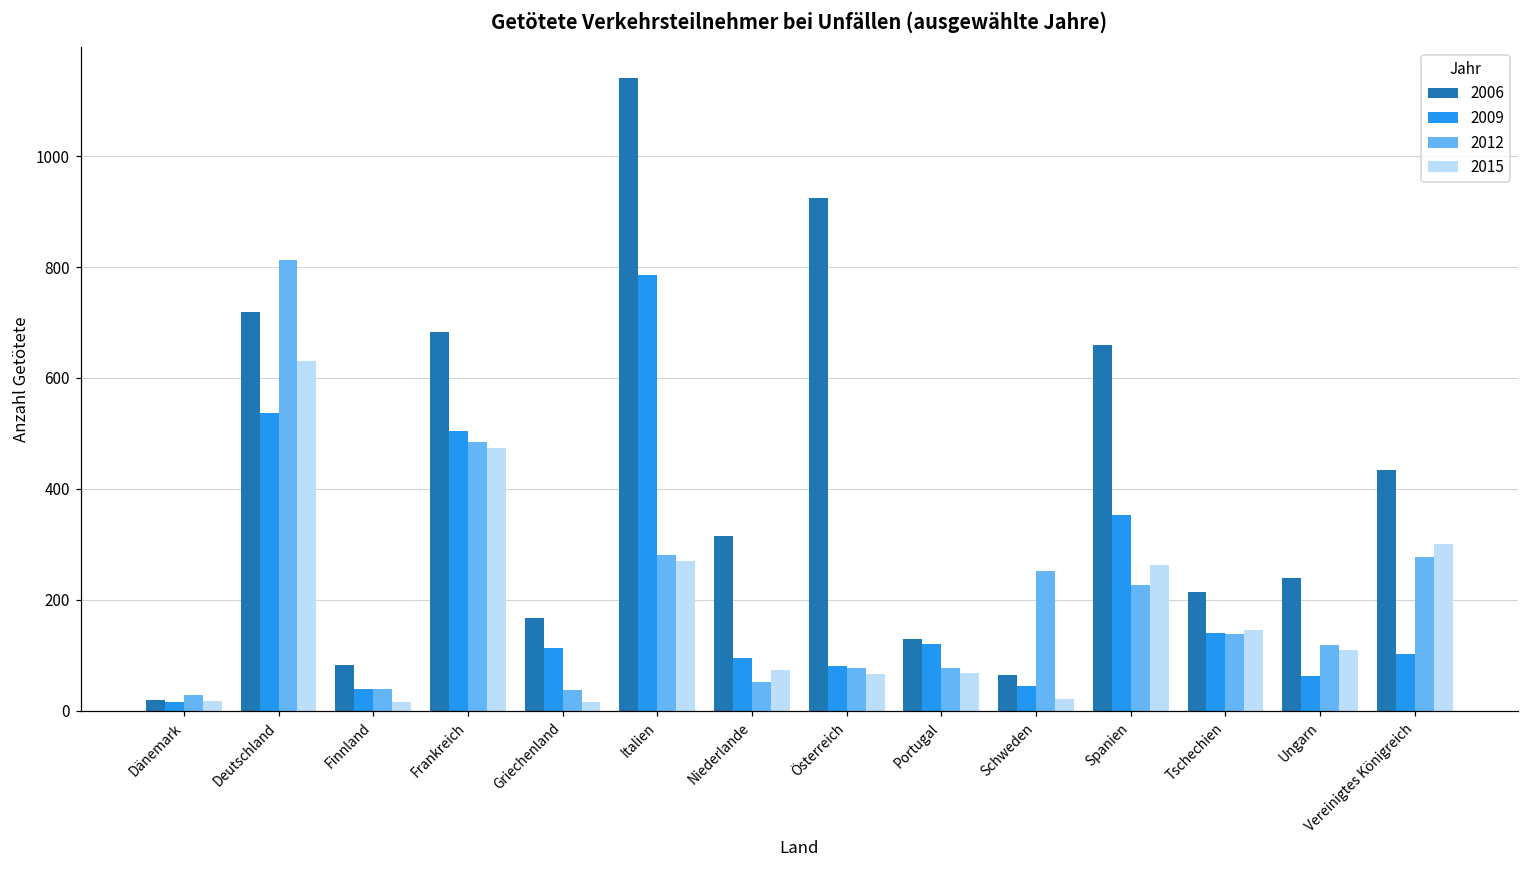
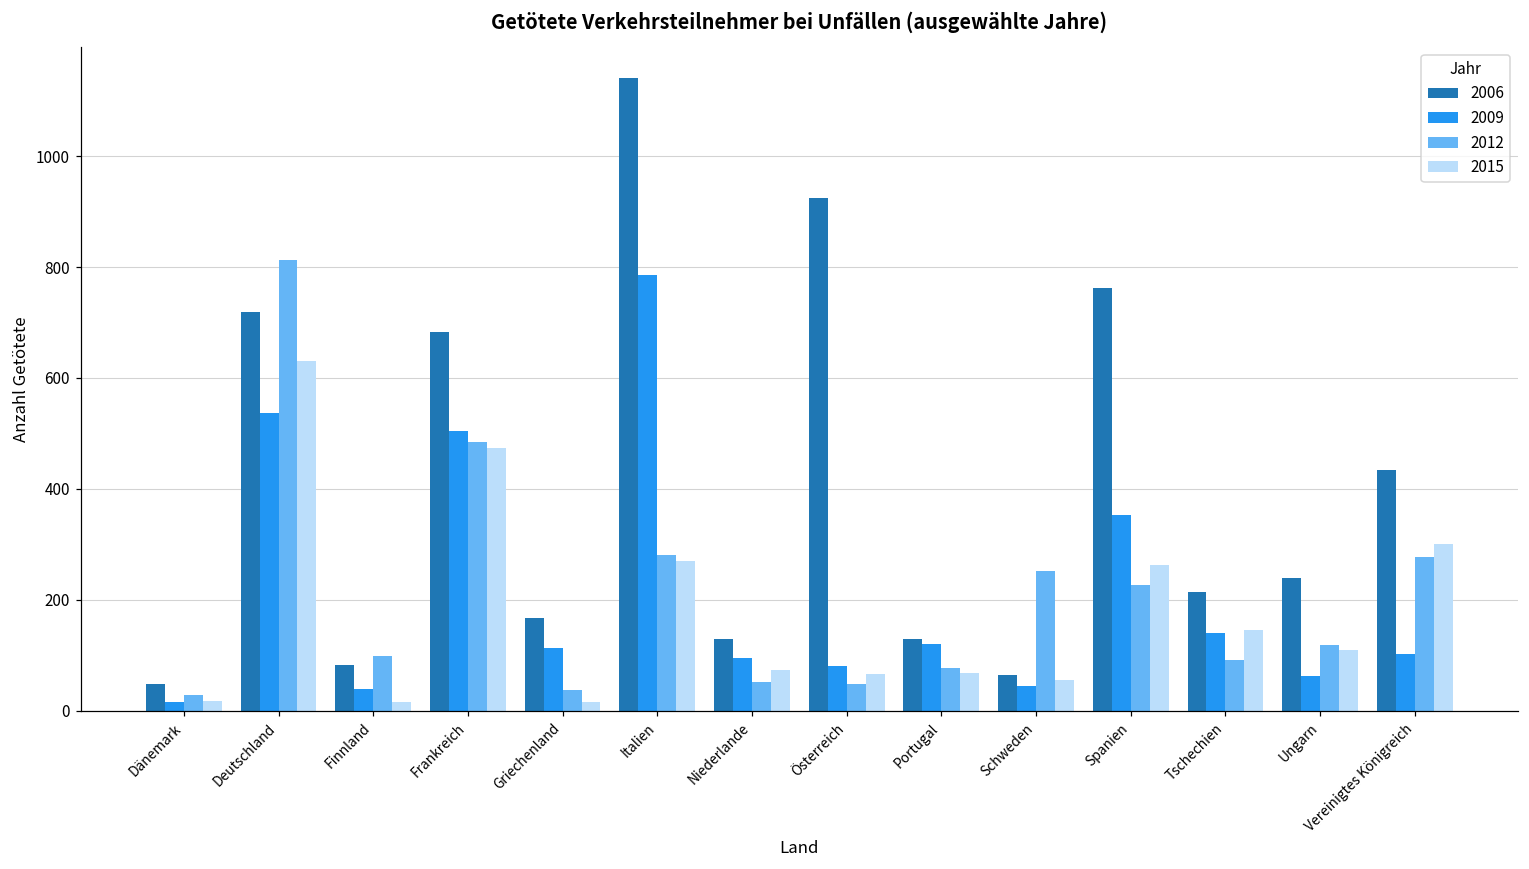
  {
    "2006": {
-     "Dänemark": 20,
+     "Dänemark": 50,
      "Deutschland": 720,
      "Finnland": 80,
      "Frankreich": 680,
      "Griechenland": 170,
      "Italien": 1140,
-     "Niederlande": 320,
+     "Niederlande": 130,
      "Österreich": 930,
      "Portugal": 130,
      "Schweden": 60,
-     "Spanien": 660,
+     "Spanien": 760,
      "Tschechien": 220,
      "Ungarn": 240,
      "Vereinigtes Königreich": 430
    },
    "2009": {
      "Dänemark": 20,
      "Deutschland": 540,
      "Finnland": 40,
      "Frankreich": 500,
      "Griechenland": 110,
      "Italien": 790,
      "Niederlande": 100,
      "Österreich": 80,
      "Portugal": 120,
      "Schweden": 50,
      "Spanien": 350,
      "Tschechien": 140,
      "Ungarn": 60,
      "Vereinigtes Königreich": 100
    },
    "2012": {
      "Dänemark": 30,
      "Deutschland": 810,
-     "Finnland": 40,
+     "Finnland": 100,
      "Frankreich": 490,
      "Griechenland": 40,
      "Italien": 280,
      "Niederlande": 50,
-     "Österreich": 80,
+     "Österreich": 50,
      "Portugal": 80,
      "Schweden": 250,
      "Spanien": 230,
-     "Tschechien": 140,
+     "Tschechien": 90,
      "Ungarn": 120,
      "Vereinigtes Königreich": 280
    },
    "2015": {
      "Dänemark": 20,
      "Deutschland": 630,
      "Finnland": 20,
      "Frankreich": 470,
      "Griechenland": 20,
      "Italien": 270,
      "Niederlande": 70,
      "Österreich": 70,
      "Portugal": 70,
-     "Schweden": 20,
+     "Schweden": 60,
      "Spanien": 260,
      "Tschechien": 150,
      "Ungarn": 110,
      "Vereinigtes Königreich": 300
    }
  }
